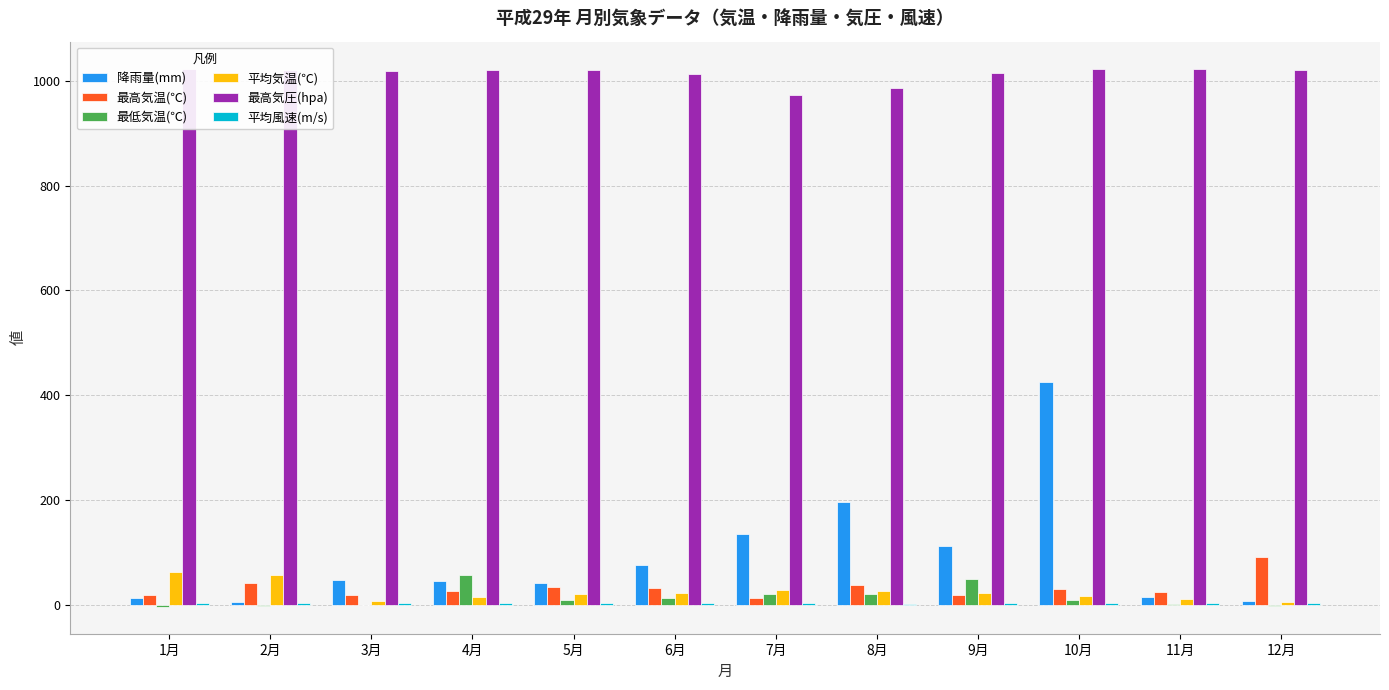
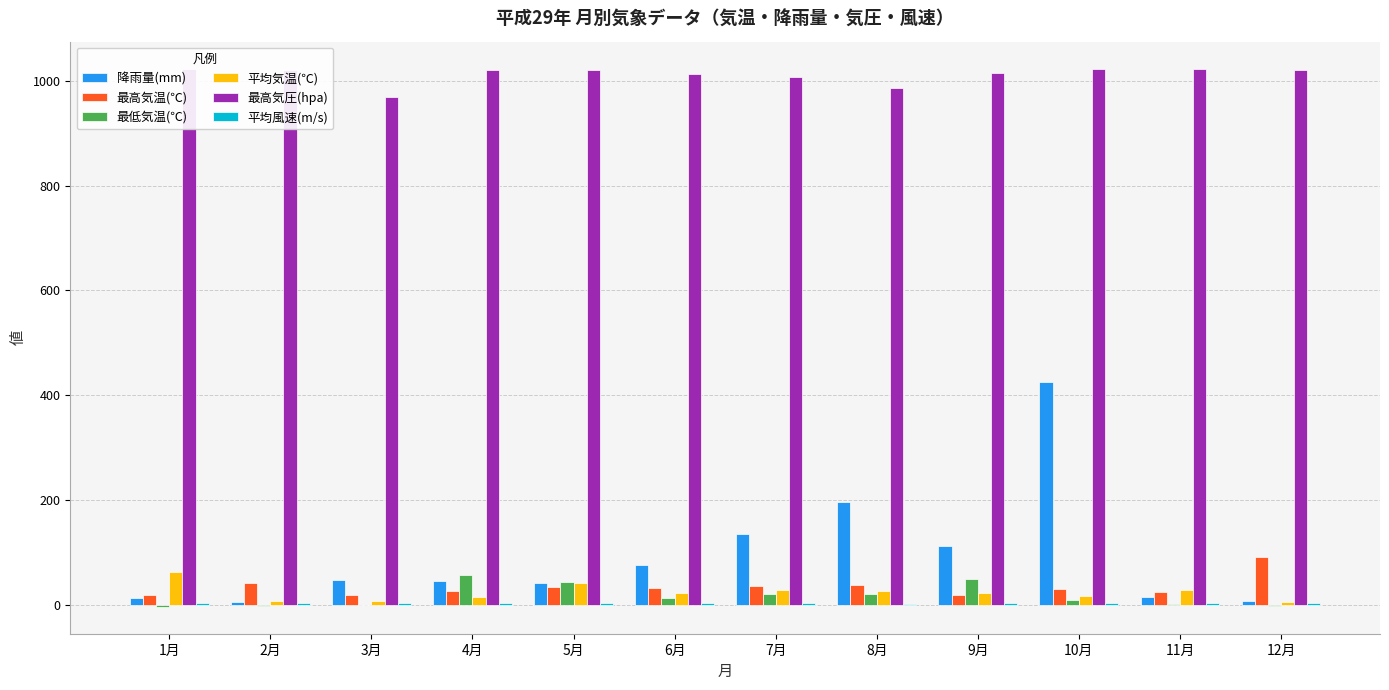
  {
    "最高気温(℃)": {
      "1月": 20,
      "2月": 40,
      "3月": 20,
      "4月": 30,
      "5月": 30,
      "6月": 30,
-     "7月": 10,
+     "7月": 40,
      "8月": 40,
      "9月": 20,
      "10月": 30,
      "11月": 20,
      "12月": 90
    },
    "最低気温(℃)": {
      "4月": 60,
-     "5月": 10,
+     "5月": 40,
      "6月": 10,
      "7月": 20,
      "8月": 20,
      "9月": 50,
      "10月": 10
    },
    "平均気温(℃)": {
      "1月": 60,
-     "2月": 60,
+     "2月": 10,
      "3月": 10,
      "4月": 10,
-     "5月": 20,
+     "5月": 40,
      "6月": 20,
      "7月": 30,
      "8月": 30,
      "9月": 20,
      "10月": 20,
-     "11月": 10,
+     "11月": 30,
      "12月": 10
    },
    "最高気圧(hpa)": {
-     "3月": 1020,
+     "3月": 970,
      "4月": 1020,
      "5月": 1020,
      "6月": 1010,
-     "7月": 970,
+     "7月": 1010,
      "8月": 990,
      "9月": 1020,
      "10月": 1020,
      "11月": 1020,
      "12月": 1020
    }
  }
